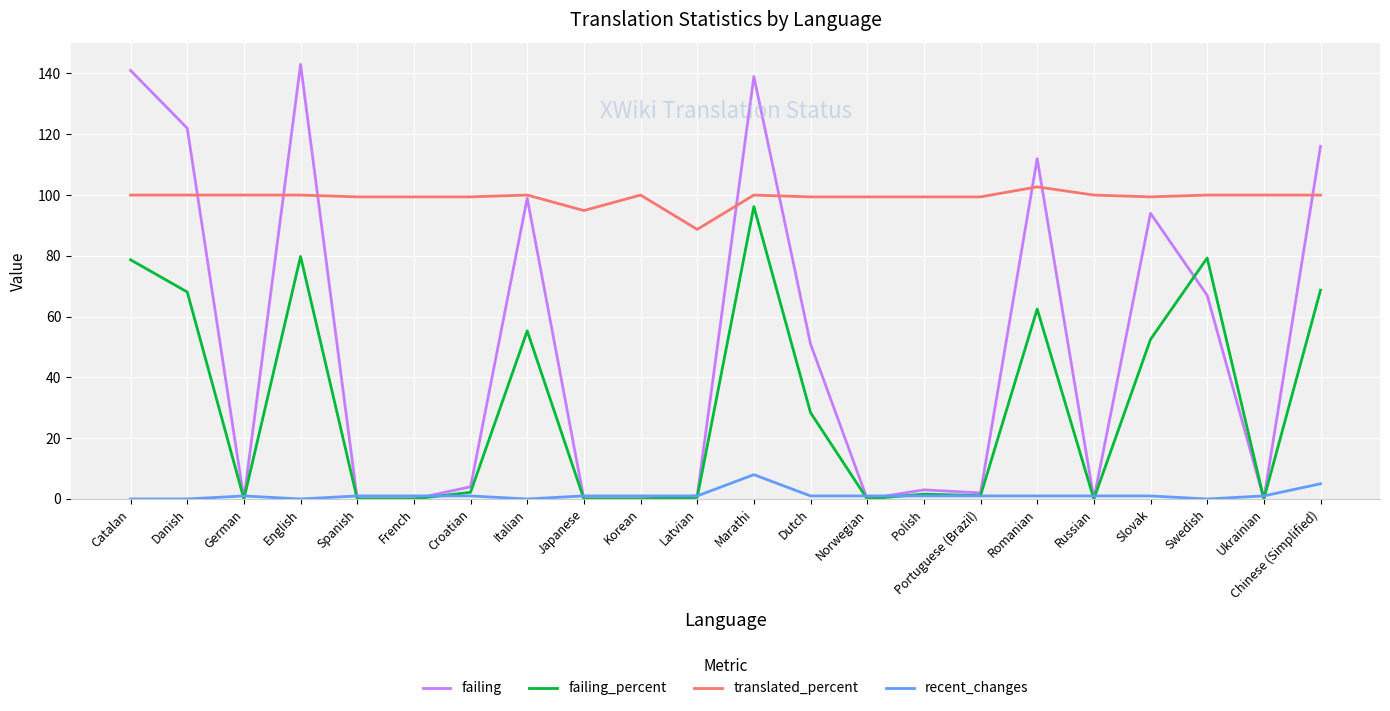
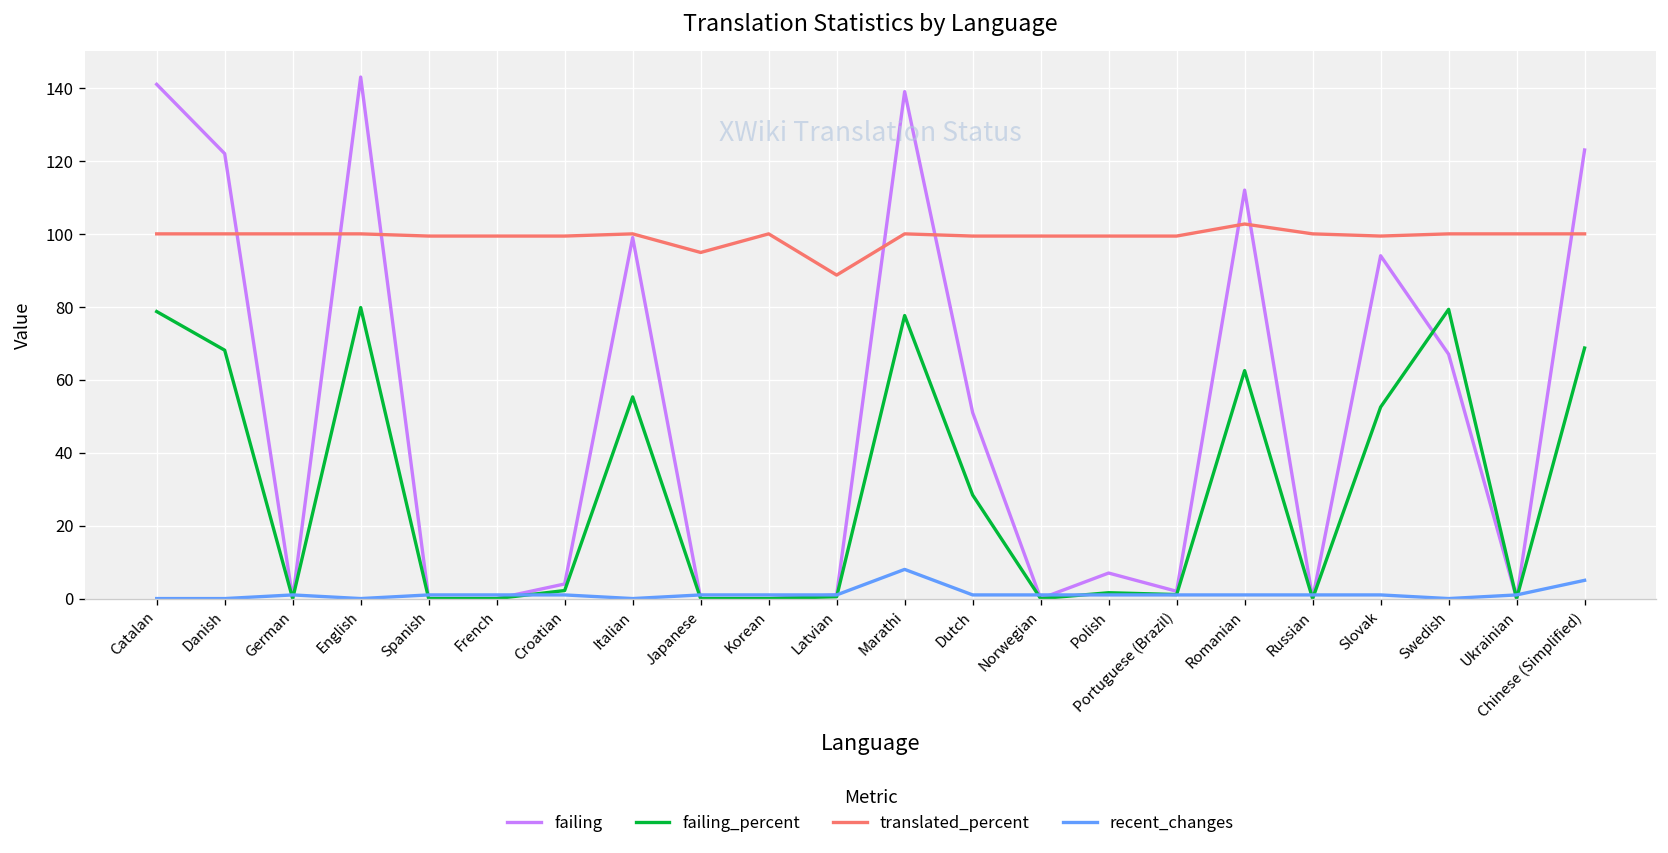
  {
    "failing": {
      "Catalan": 141,
      "Danish": 122,
      "English": 143,
      "Croatian": 4,
      "Italian": 99,
      "Marathi": 139,
      "Dutch": 51,
-     "Polish": 3,
+     "Polish": 7,
      "Portuguese (Brazil)": 2,
      "Romanian": 112,
      "Slovak": 94,
      "Swedish": 67,
-     "Chinese (Simplified)": 116
+     "Chinese (Simplified)": 123
    },
    "failing_percent": {
      "Catalan": 79,
      "Danish": 68,
      "English": 80,
      "Croatian": 2,
      "Italian": 55,
-     "Marathi": 96,
+     "Marathi": 78,
      "Dutch": 28,
      "Romanian": 63,
      "Slovak": 53,
      "Swedish": 79,
      "Chinese (Simplified)": 69
    },
    "translated_percent": {
      "Catalan": 100,
      "Danish": 100,
      "German": 100,
      "English": 100,
      "Spanish": 99,
      "French": 99,
      "Croatian": 99,
      "Italian": 100,
      "Japanese": 95,
      "Korean": 100,
      "Latvian": 89,
      "Marathi": 100,
      "Dutch": 99,
      "Norwegian": 99,
      "Polish": 99,
      "Portuguese (Brazil)": 99,
      "Romanian": 103,
      "Russian": 100,
      "Slovak": 99,
      "Swedish": 100,
      "Ukrainian": 100,
      "Chinese (Simplified)": 100
    },
    "recent_changes": {
      "Catalan": 0,
      "Danish": 0,
      "German": 1,
      "English": 0,
      "Spanish": 1,
      "French": 1,
      "Croatian": 1,
      "Italian": 0,
      "Japanese": 1,
      "Korean": 1,
      "Marathi": 8,
      "Dutch": 1,
      "Norwegian": 1,
      "Romanian": 1,
      "Russian": 1,
      "Slovak": 1,
      "Swedish": 0,
      "Ukrainian": 1,
      "Chinese (Simplified)": 5
    }
  }
